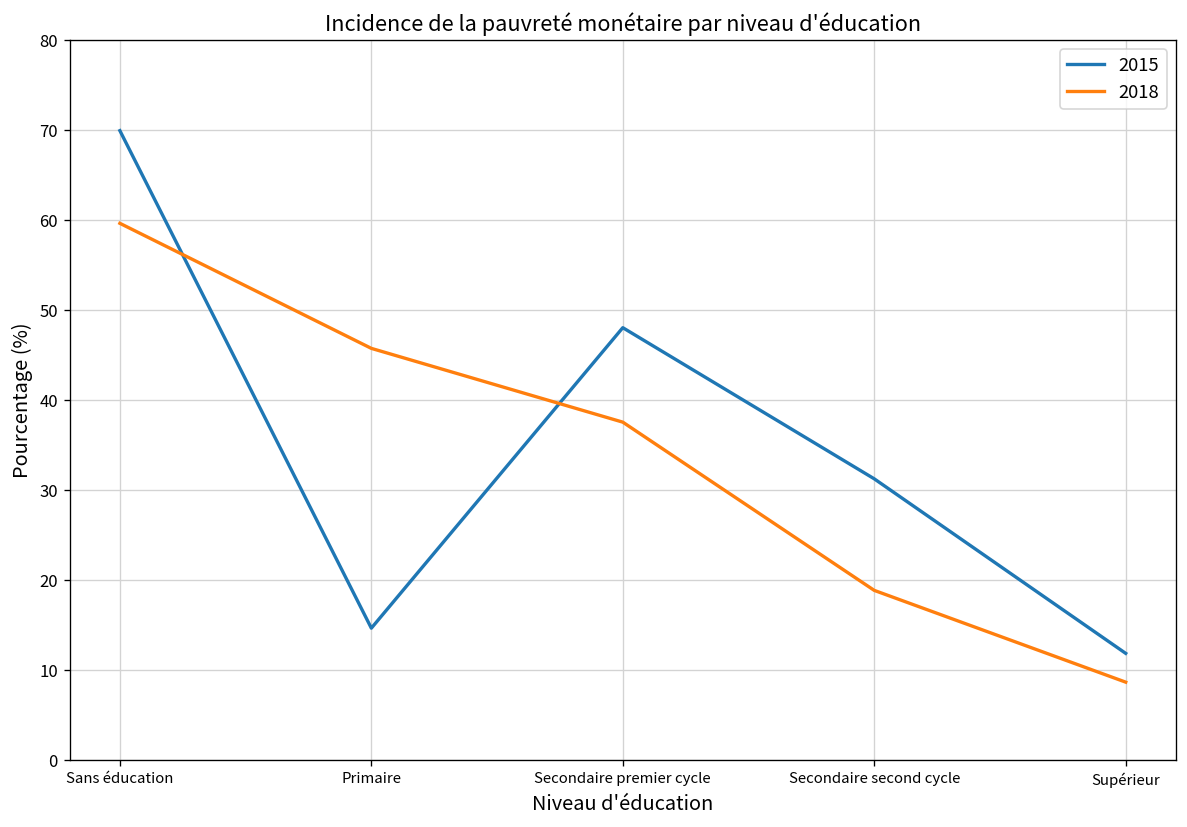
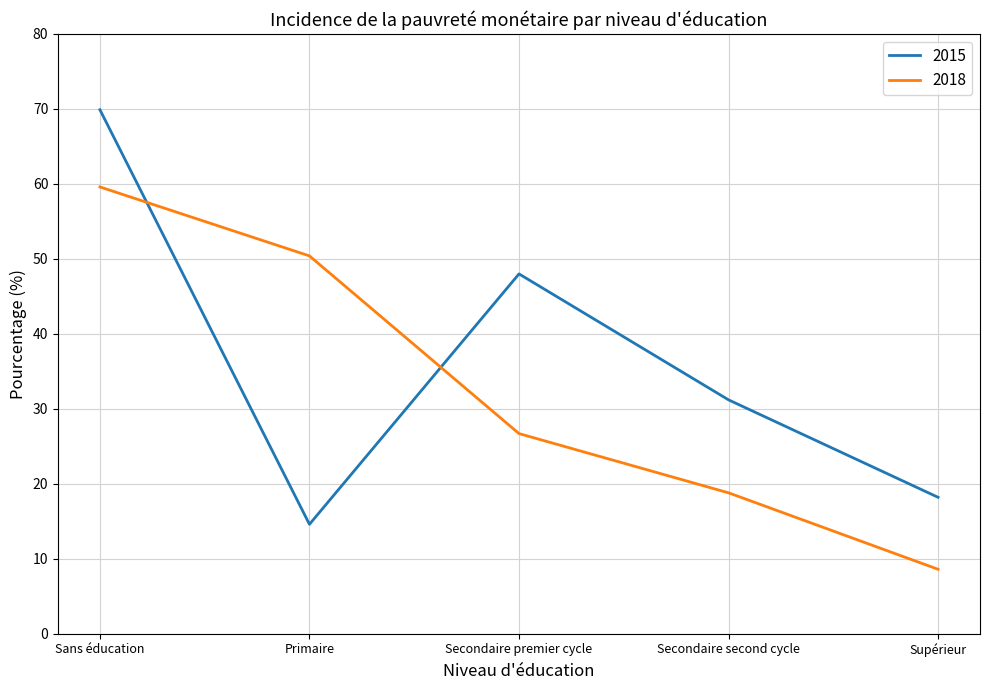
  {
    "2015": {
      "Sans éducation": 70,
      "Primaire": 15,
      "Secondaire premier cycle": 48,
      "Secondaire second cycle": 31,
-     "Supérieur": 12
+     "Supérieur": 18
    },
    "2018": {
      "Sans éducation": 60,
-     "Primaire": 46,
-     "Secondaire premier cycle": 38,
+     "Primaire": 50,
+     "Secondaire premier cycle": 27,
      "Secondaire second cycle": 19,
      "Supérieur": 9
    }
  }
